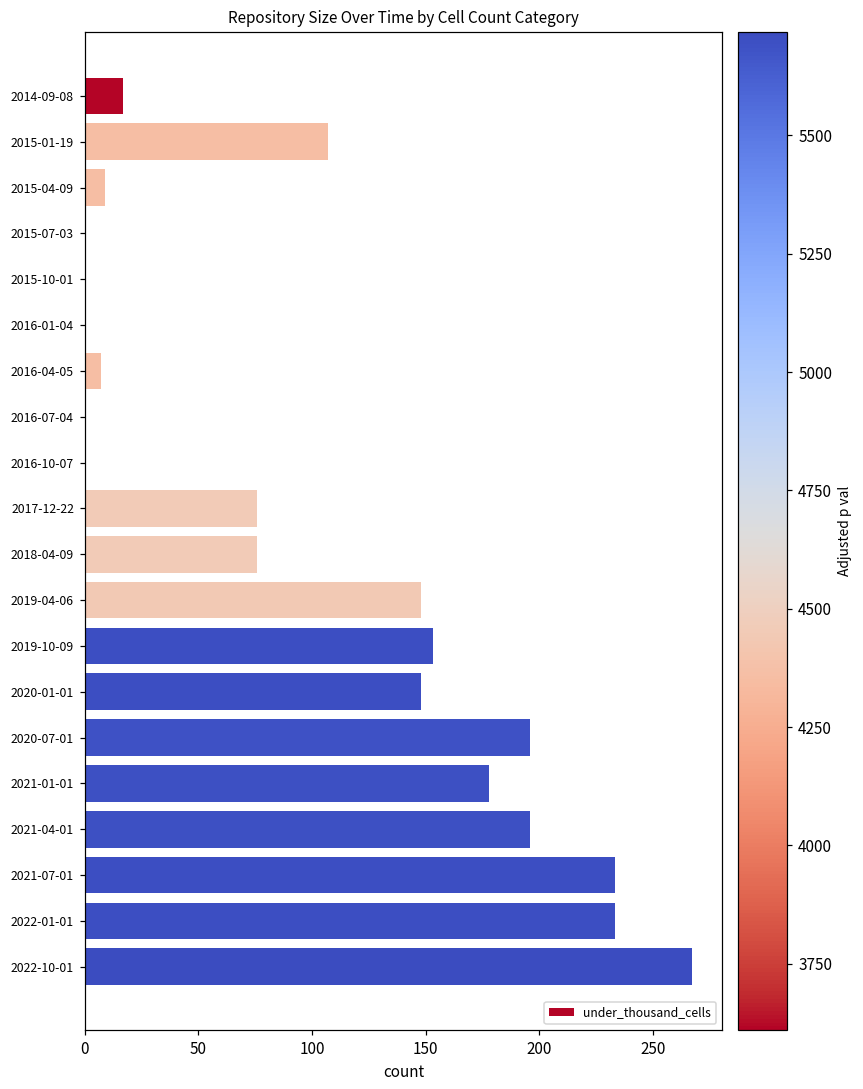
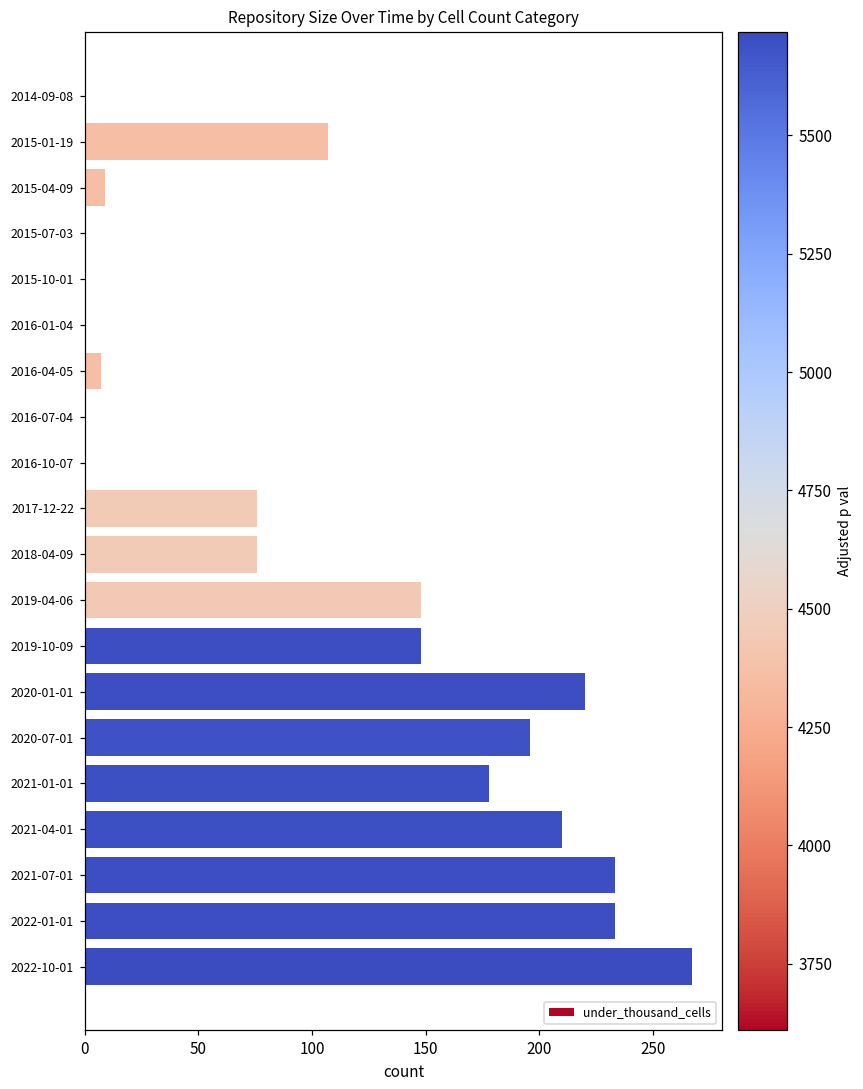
  {
-   "2014-09-08": 17,
+   "2014-09-08": 0,
    "2015-01-19": 107,
    "2015-04-09": 9,
    "2015-07-03": 0,
    "2015-10-01": 0,
    "2016-01-04": 0,
    "2016-04-05": 7,
    "2016-07-04": 0,
    "2016-10-07": 0,
    "2017-12-22": 76,
    "2018-04-09": 76,
    "2019-04-06": 148,
-   "2019-10-09": 153,
-   "2020-01-01": 148,
+   "2019-10-09": 148,
+   "2020-01-01": 220,
    "2020-07-01": 196,
    "2021-01-01": 178,
-   "2021-04-01": 196,
+   "2021-04-01": 210,
    "2021-07-01": 233,
    "2022-01-01": 233,
    "2022-10-01": 267
  }
